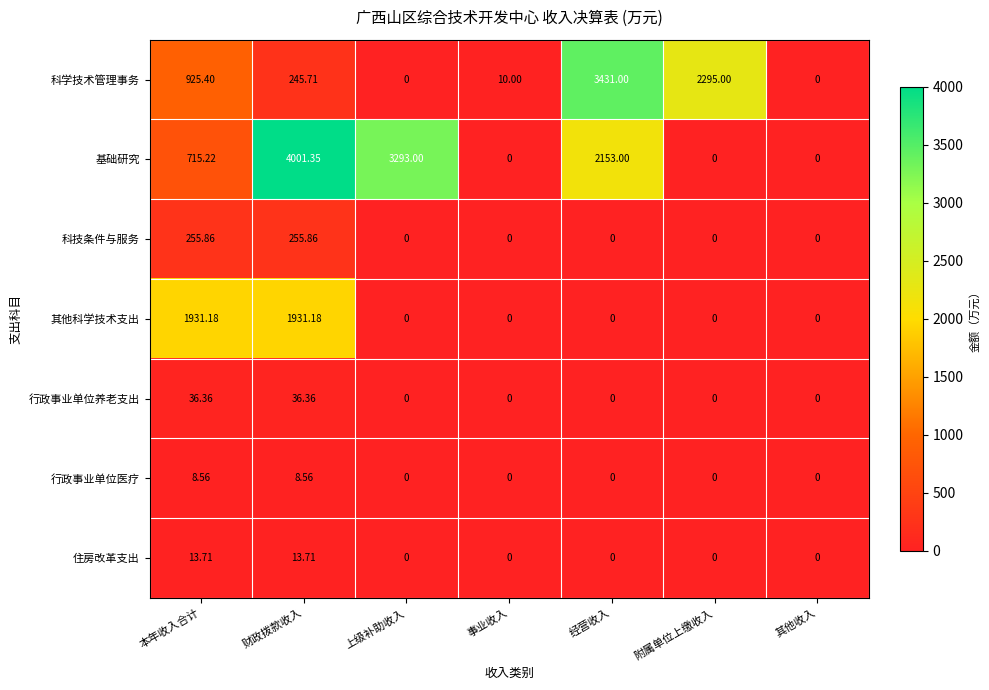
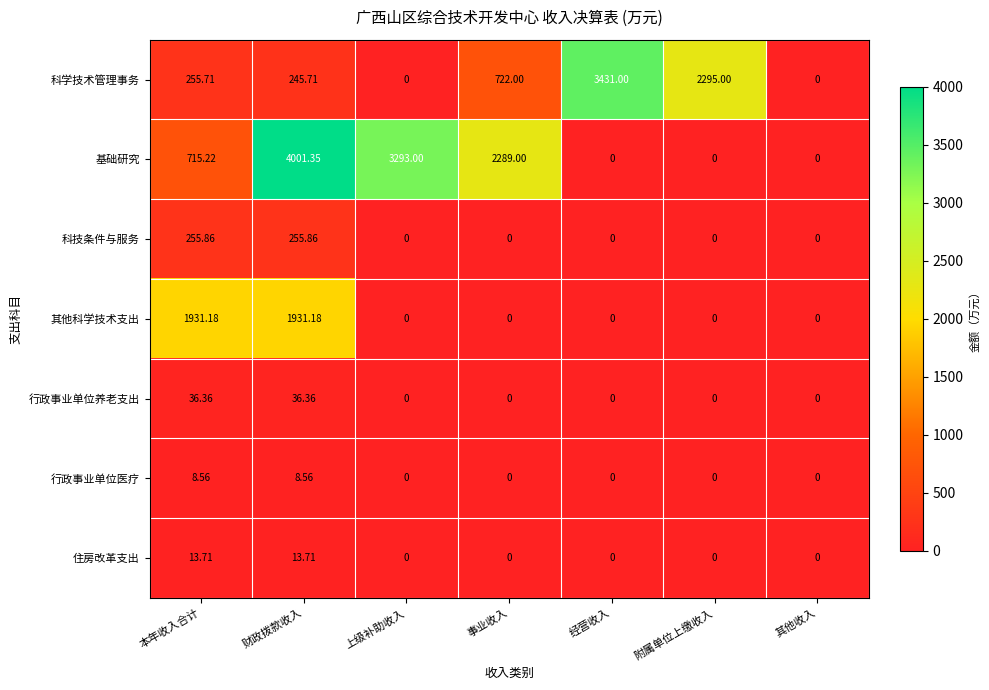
  {
    "科学技术管理事务": {
-     "本年收入合计": 925.40,
+     "本年收入合计": 255.71,
      "财政拨款收入": 245.71,
      "上级补助收入": 0,
-     "事业收入": 10.00,
+     "事业收入": 722.00,
      "经营收入": 3431.00,
      "附属单位上缴收入": 2295.00,
      "其他收入": 0
    },
    "基础研究": {
      "本年收入合计": 715.22,
      "财政拨款收入": 4001.35,
      "上级补助收入": 3293.00,
-     "事业收入": 0,
-     "经营收入": 2153.00,
+     "事业收入": 2289.00,
+     "经营收入": 0,
      "附属单位上缴收入": 0,
      "其他收入": 0
    },
    "科技条件与服务": {
      "本年收入合计": 255.86,
      "财政拨款收入": 255.86,
      "上级补助收入": 0,
      "事业收入": 0,
      "经营收入": 0,
      "附属单位上缴收入": 0,
      "其他收入": 0
    },
    "其他科学技术支出": {
      "本年收入合计": 1931.18,
      "财政拨款收入": 1931.18,
      "上级补助收入": 0,
      "事业收入": 0,
      "经营收入": 0,
      "附属单位上缴收入": 0,
      "其他收入": 0
    },
    "行政事业单位养老支出": {
      "本年收入合计": 36.36,
      "财政拨款收入": 36.36,
      "上级补助收入": 0,
      "事业收入": 0,
      "经营收入": 0,
      "附属单位上缴收入": 0,
      "其他收入": 0
    },
    "行政事业单位医疗": {
      "本年收入合计": 8.56,
      "财政拨款收入": 8.56,
      "上级补助收入": 0,
      "事业收入": 0,
      "经营收入": 0,
      "附属单位上缴收入": 0,
      "其他收入": 0
    },
    "住房改革支出": {
      "本年收入合计": 13.71,
      "财政拨款收入": 13.71,
      "上级补助收入": 0,
      "事业收入": 0,
      "经营收入": 0,
      "附属单位上缴收入": 0,
      "其他收入": 0
    }
  }
